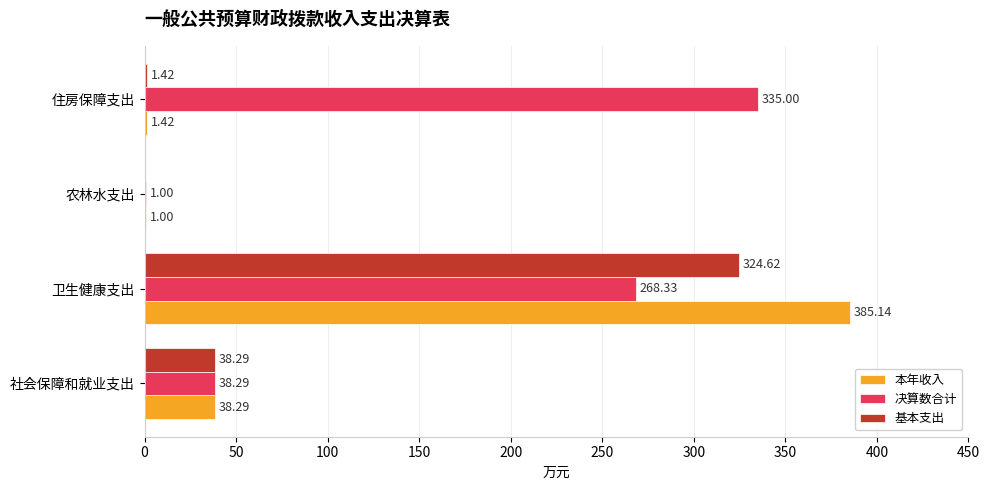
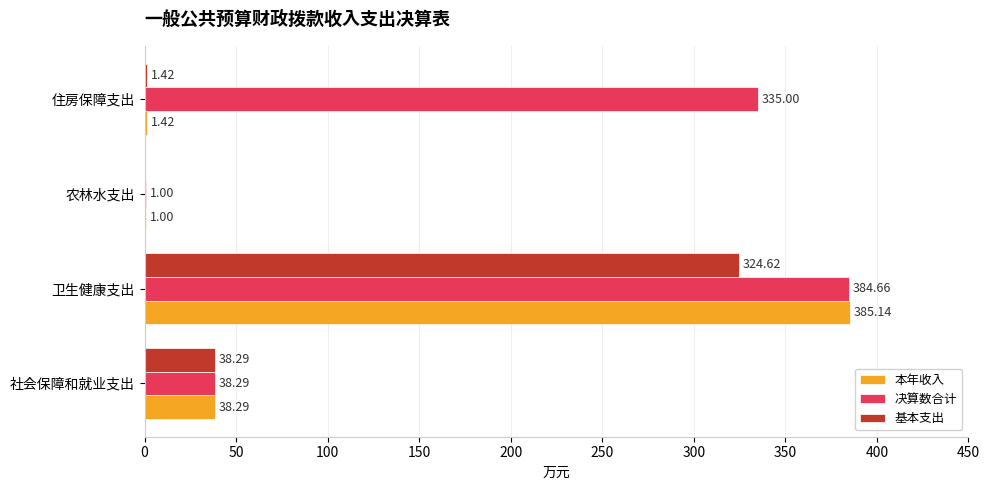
  {
    "本年收入": {
      "住房保障支出": 1.42,
      "农林水支出": 1.00,
      "卫生健康支出": 385.14,
      "社会保障和就业支出": 38.29
    },
    "决算数合计": {
      "住房保障支出": 335.00,
      "农林水支出": 1.00,
-     "卫生健康支出": 268.33,
+     "卫生健康支出": 384.66,
      "社会保障和就业支出": 38.29
    },
    "基本支出": {
      "住房保障支出": 1.42,
      "卫生健康支出": 324.62,
      "社会保障和就业支出": 38.29
    }
  }
